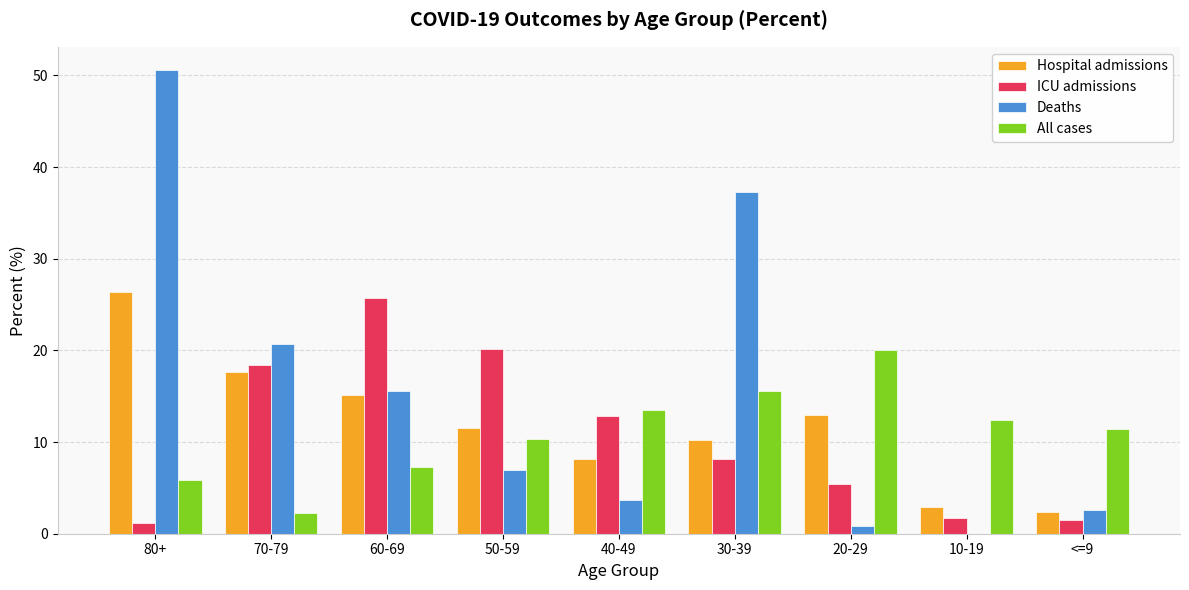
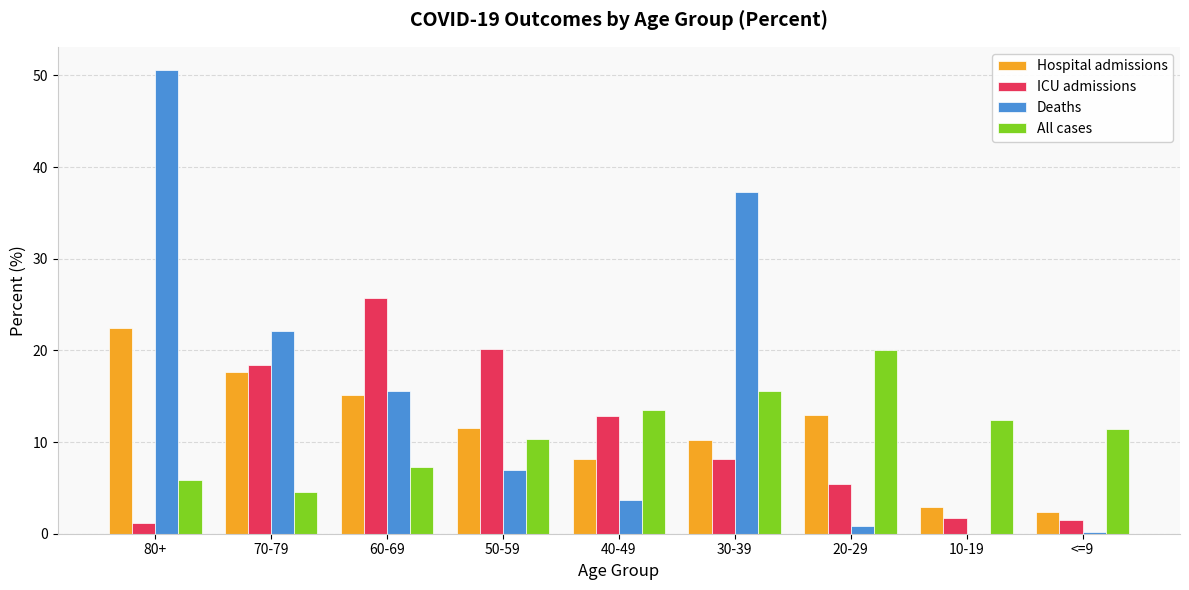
  {
    "Hospital admissions": {
-     "80+": 26,
+     "80+": 23,
      "70-79": 18,
      "60-69": 15,
      "50-59": 12,
      "40-49": 8,
      "30-39": 10,
      "20-29": 13,
      "10-19": 3,
      "<=9": 2
    },
    "ICU admissions": {
      "80+": 1,
      "70-79": 18,
      "60-69": 26,
      "50-59": 20,
      "40-49": 13,
      "30-39": 8,
      "20-29": 5,
      "10-19": 2,
      "<=9": 2
    },
    "Deaths": {
      "80+": 51,
-     "70-79": 21,
+     "70-79": 22,
      "60-69": 16,
      "50-59": 7,
      "40-49": 4,
      "30-39": 37,
      "20-29": 1,
      "10-19": 0,
-     "<=9": 3
+     "<=9": 0
    },
    "All cases": {
      "80+": 6,
-     "70-79": 2,
+     "70-79": 5,
      "60-69": 7,
      "50-59": 10,
      "40-49": 14,
      "30-39": 16,
      "20-29": 20,
      "10-19": 12,
      "<=9": 11
    }
  }
